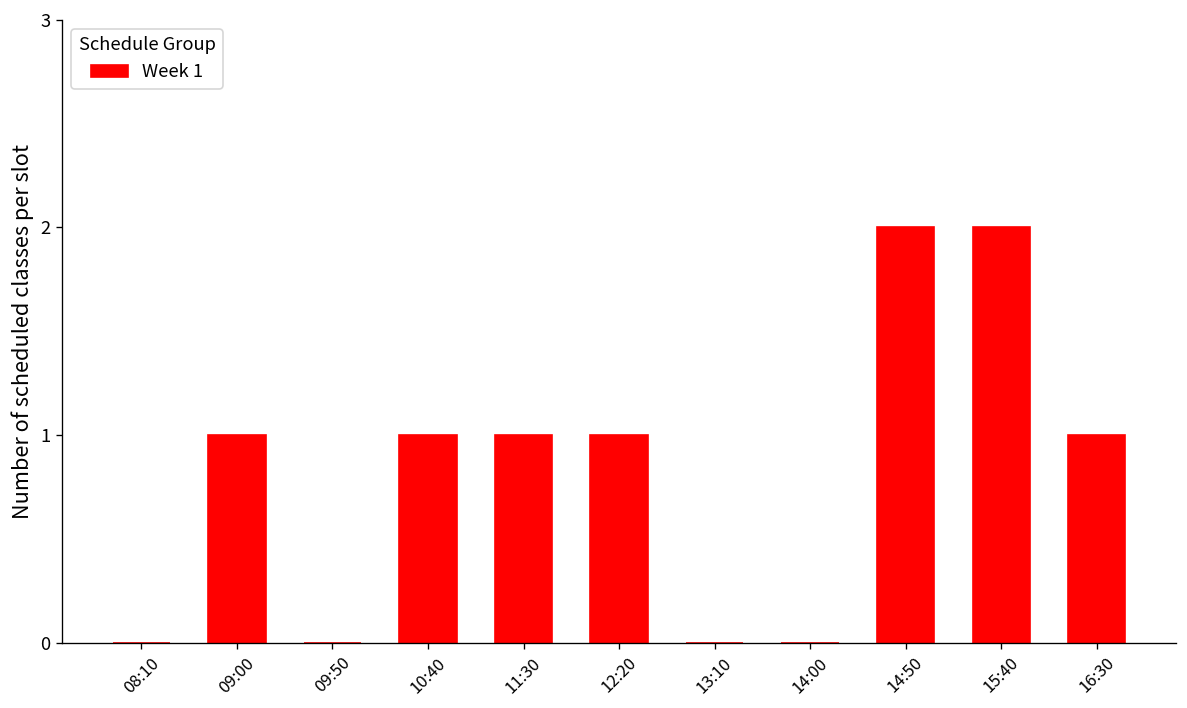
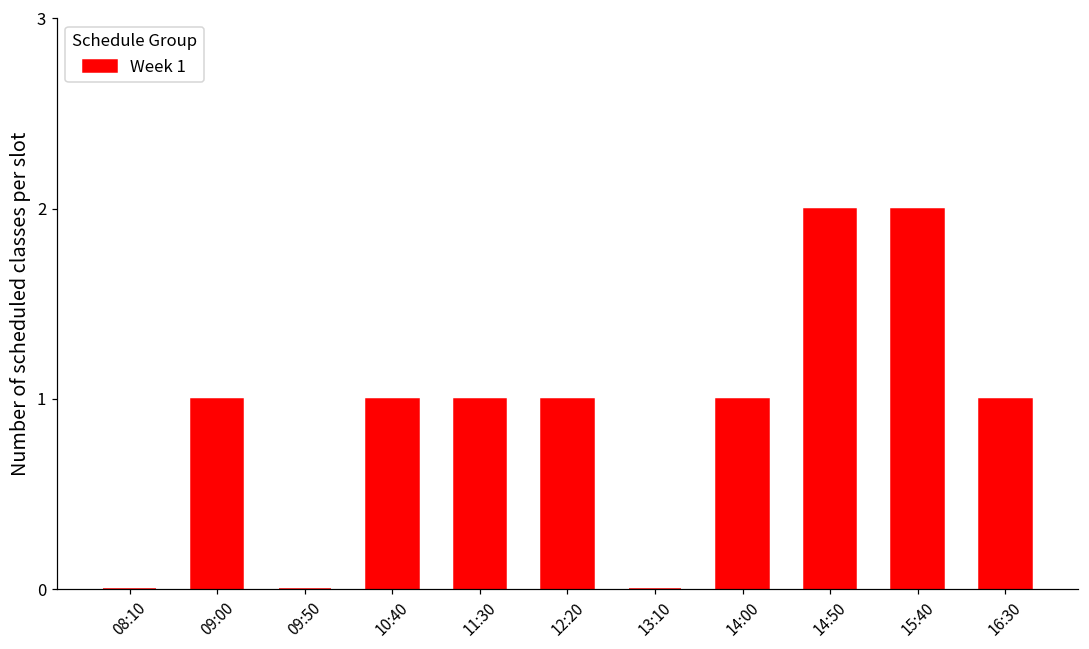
  {
    "08:10": 0,
    "09:00": 1,
    "09:50": 0,
    "10:40": 1,
    "11:30": 1,
    "12:20": 1,
    "13:10": 0,
-   "14:00": 0,
+   "14:00": 1,
    "14:50": 2,
    "15:40": 2,
    "16:30": 1
  }
